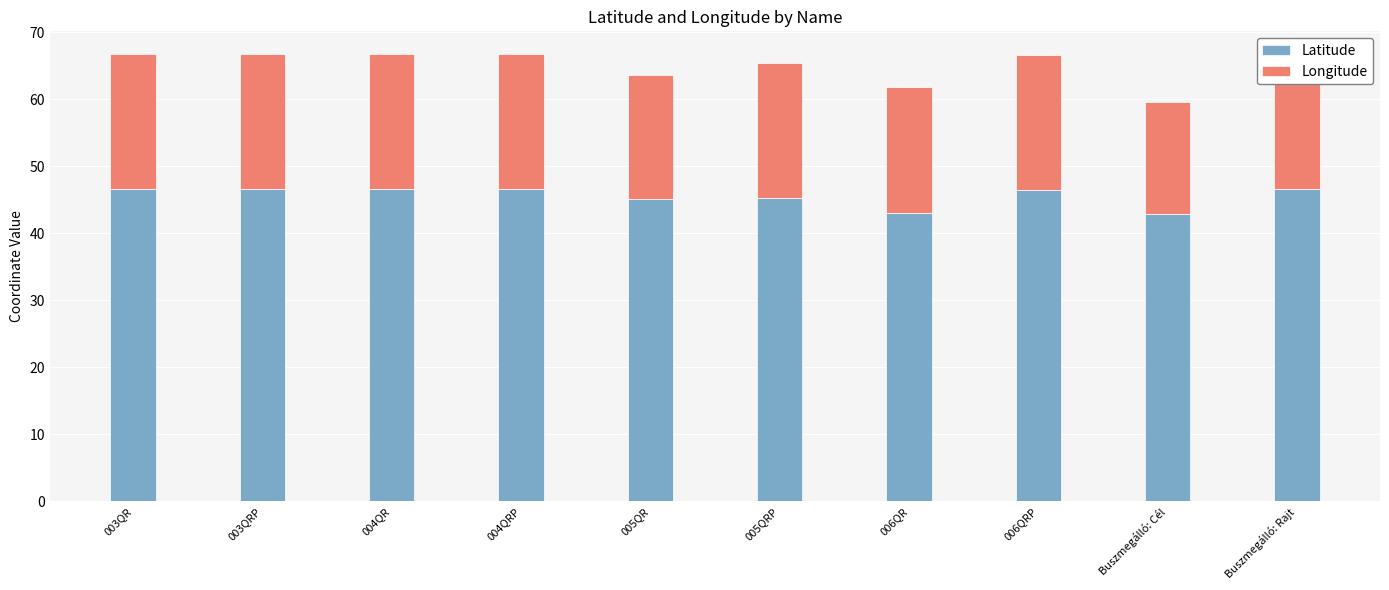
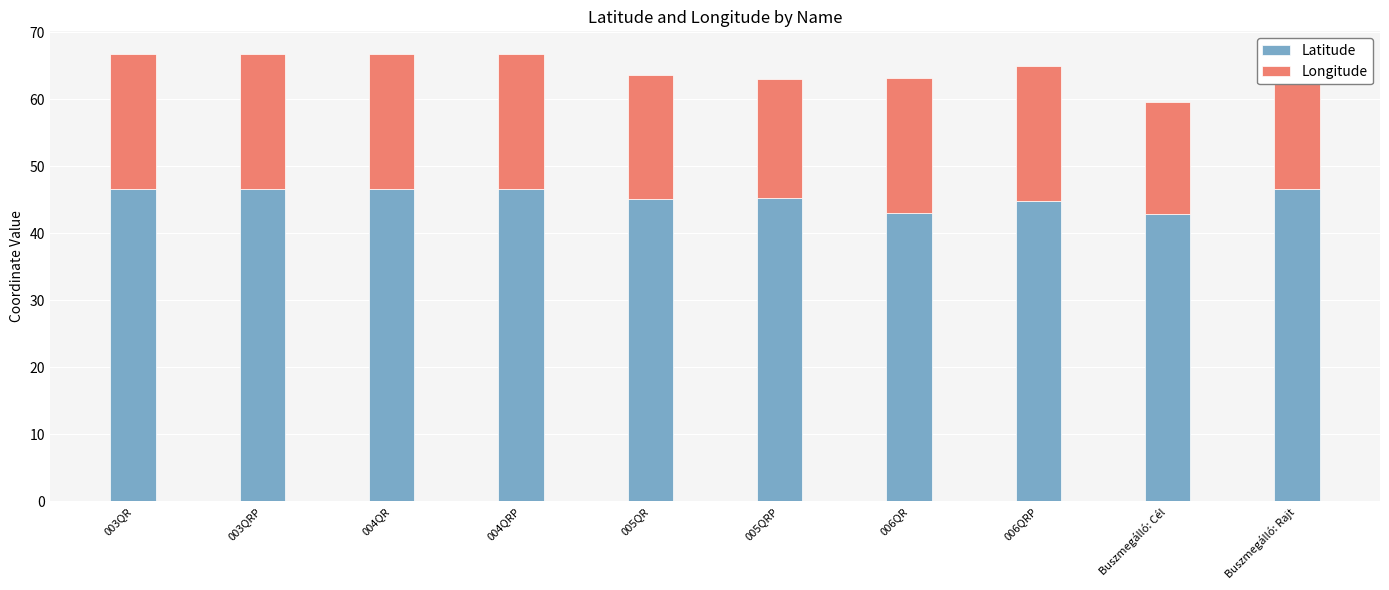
  {
    "Latitude": {
      "003QR": 47,
      "003QRP": 47,
      "004QR": 47,
      "004QRP": 47,
      "005QR": 45,
      "005QRP": 45,
      "006QR": 43,
-     "006QRP": 47,
+     "006QRP": 45,
      "Buszmegálló: Cél": 43,
      "Buszmegálló: Rajt": 47
    },
    "Longitude": {
      "003QR": 20,
      "003QRP": 20,
      "004QR": 20,
      "004QRP": 20,
      "005QR": 18,
-     "005QRP": 20,
-     "006QR": 19,
+     "005QRP": 18,
+     "006QR": 20,
      "006QRP": 20,
      "Buszmegálló: Cél": 17
    }
  }
